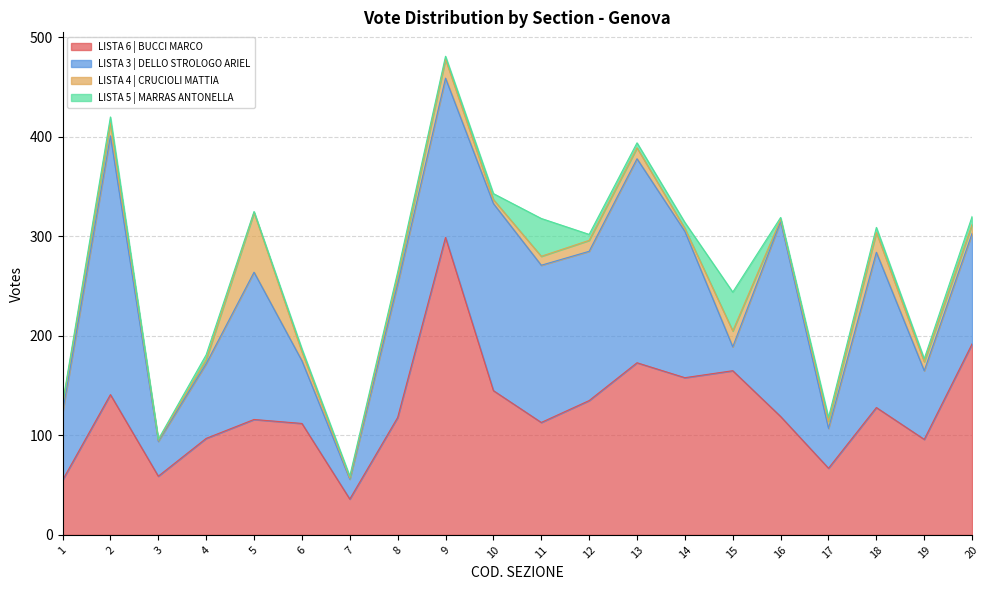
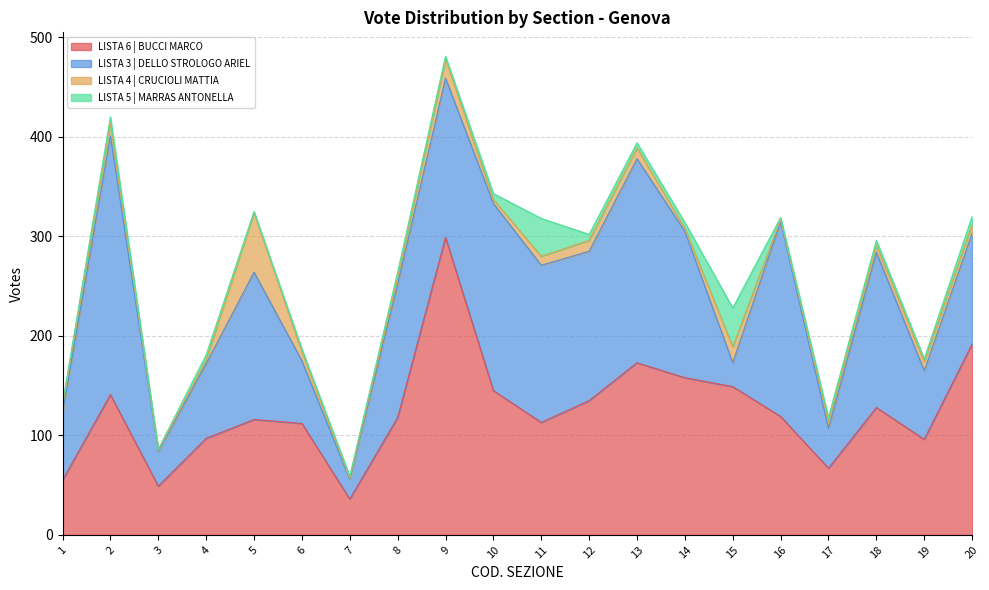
  {
    "LISTA 6 | BUCCI MARCO": {
      "1": 60,
      "2": 140,
-     "3": 60,
+     "3": 50,
      "4": 100,
      "5": 120,
      "6": 110,
      "7": 40,
      "8": 120,
      "9": 300,
      "10": 150,
      "11": 110,
      "12": 140,
      "13": 170,
      "14": 160,
-     "15": 170,
+     "15": 150,
      "16": 120,
      "17": 70,
      "18": 130,
      "19": 100,
      "20": 190
    },
    "LISTA 3 | DELLO STROLOGO ARIEL": {
      "1": 70,
      "2": 260,
      "4": 80,
      "5": 150,
      "6": 60,
      "8": 130,
      "9": 160,
      "10": 190,
      "11": 160,
      "12": 150,
      "13": 210,
      "14": 150,
      "15": 20,
      "17": 40,
      "18": 160,
      "19": 70,
      "20": 110
    },
    "LISTA 4 | CRUCIOLI MATTIA": {
      "2": 10,
      "4": 0,
      "6": 10,
      "8": 10,
      "9": 20,
      "10": 0,
      "11": 10,
      "12": 10,
      "13": 10,
      "14": 0,
      "15": 20,
      "17": 10,
-     "18": 20,
+     "18": 10,
      "19": 10,
      "20": 10
    },
    "LISTA 5 | MARRAS ANTONELLA": {
      "2": 10,
      "4": 10,
      "6": 0,
      "8": 10,
      "9": 0,
      "10": 10,
      "11": 40,
      "12": 10,
      "13": 10,
      "14": 10,
      "15": 40,
      "17": 0,
      "18": 10,
      "19": 0,
      "20": 10
    }
  }
